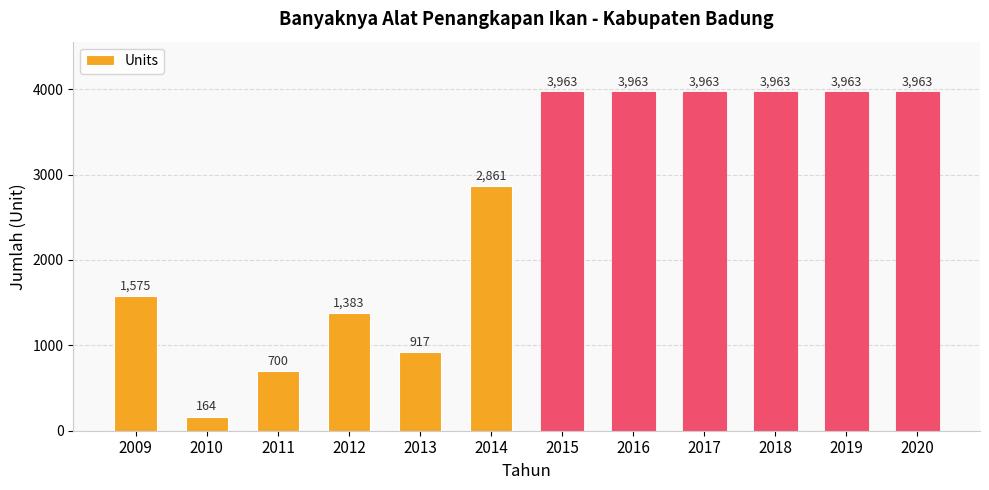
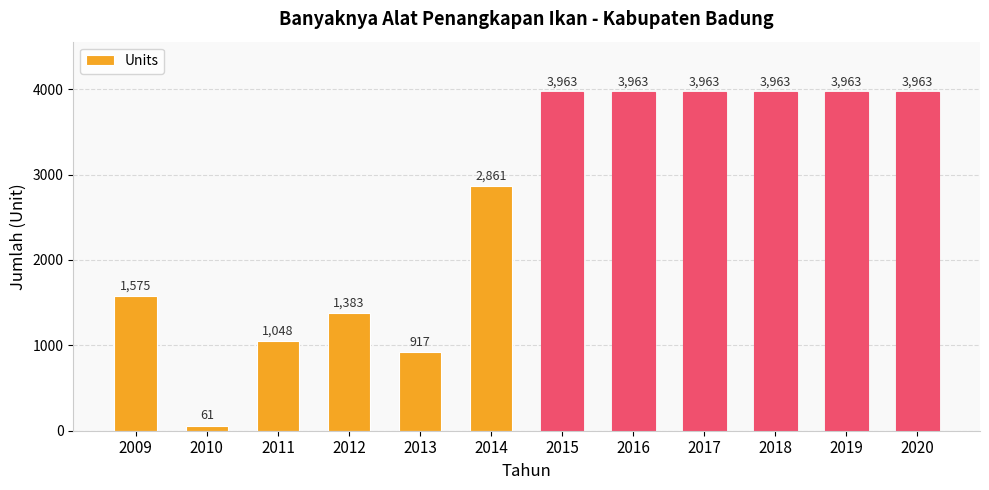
  {
    "2009": "1,575",
-   "2010": "164",
-   "2011": "700",
+   "2010": "61",
+   "2011": "1,048",
    "2012": "1,383",
    "2013": "917",
    "2014": "2,861",
    "2015": "3,963",
    "2016": "3,963",
    "2017": "3,963",
    "2018": "3,963",
    "2019": "3,963",
    "2020": "3,963"
  }
